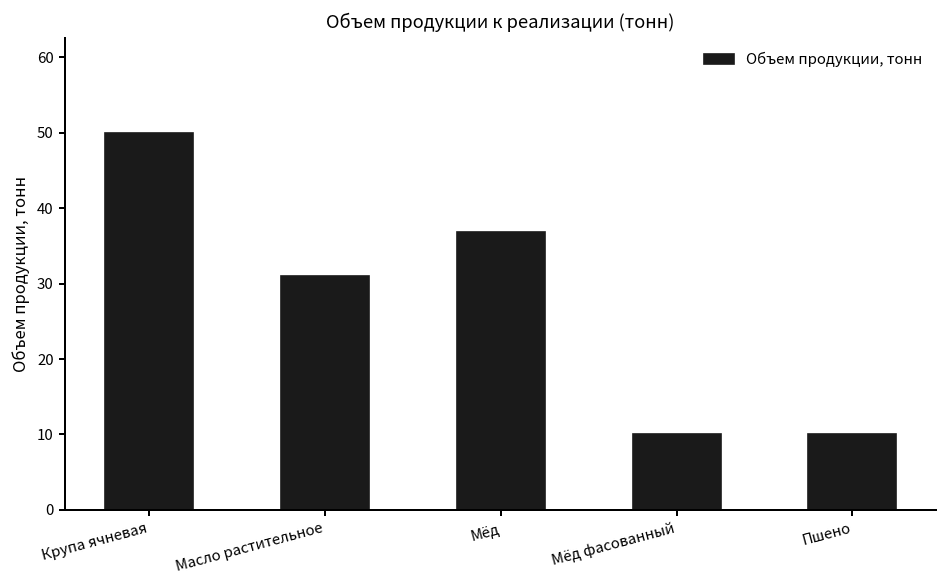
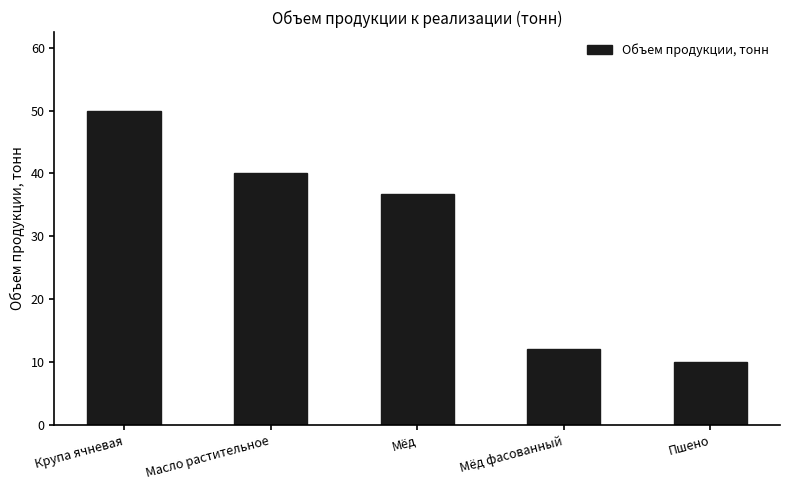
  {
    "Крупа ячневая": 50,
-   "Масло растительное": 31,
+   "Масло растительное": 40,
    "Мёд": 37,
-   "Мёд фасованный": 10,
+   "Мёд фасованный": 12,
    "Пшено": 10
  }
